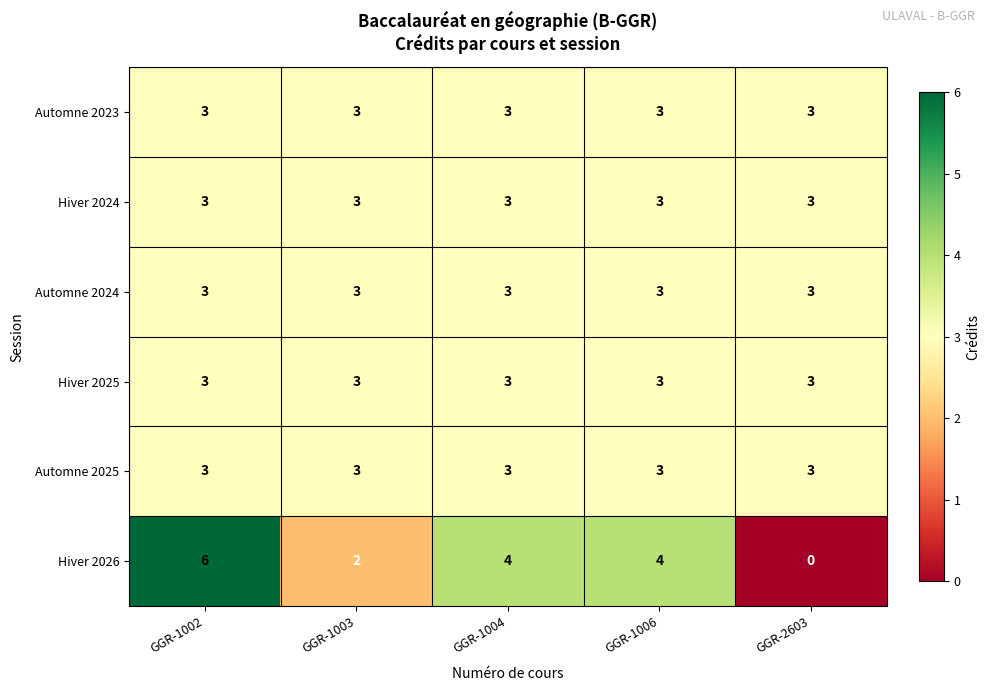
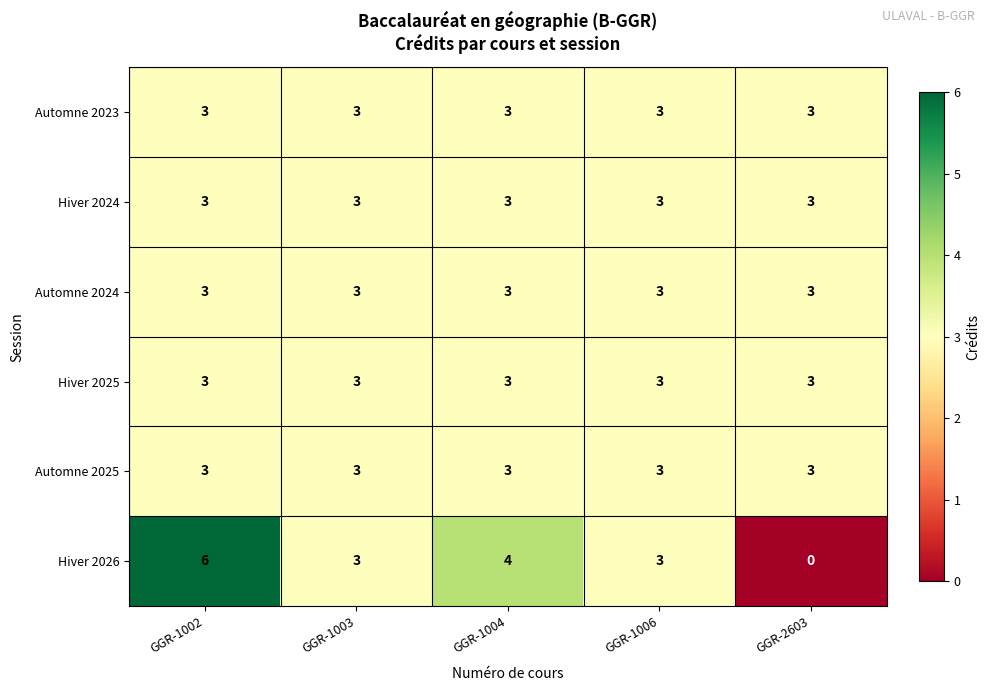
  {
    "Automne 2023": {
      "GGR-1002": 3,
      "GGR-1003": 3,
      "GGR-1004": 3,
      "GGR-1006": 3,
      "GGR-2603": 3
    },
    "Hiver 2024": {
      "GGR-1002": 3,
      "GGR-1003": 3,
      "GGR-1004": 3,
      "GGR-1006": 3,
      "GGR-2603": 3
    },
    "Automne 2024": {
      "GGR-1002": 3,
      "GGR-1003": 3,
      "GGR-1004": 3,
      "GGR-1006": 3,
      "GGR-2603": 3
    },
    "Hiver 2025": {
      "GGR-1002": 3,
      "GGR-1003": 3,
      "GGR-1004": 3,
      "GGR-1006": 3,
      "GGR-2603": 3
    },
    "Automne 2025": {
      "GGR-1002": 3,
      "GGR-1003": 3,
      "GGR-1004": 3,
      "GGR-1006": 3,
      "GGR-2603": 3
    },
    "Hiver 2026": {
      "GGR-1002": 6,
-     "GGR-1003": 2,
+     "GGR-1003": 3,
      "GGR-1004": 4,
-     "GGR-1006": 4,
+     "GGR-1006": 3,
      "GGR-2603": 0
    }
  }
